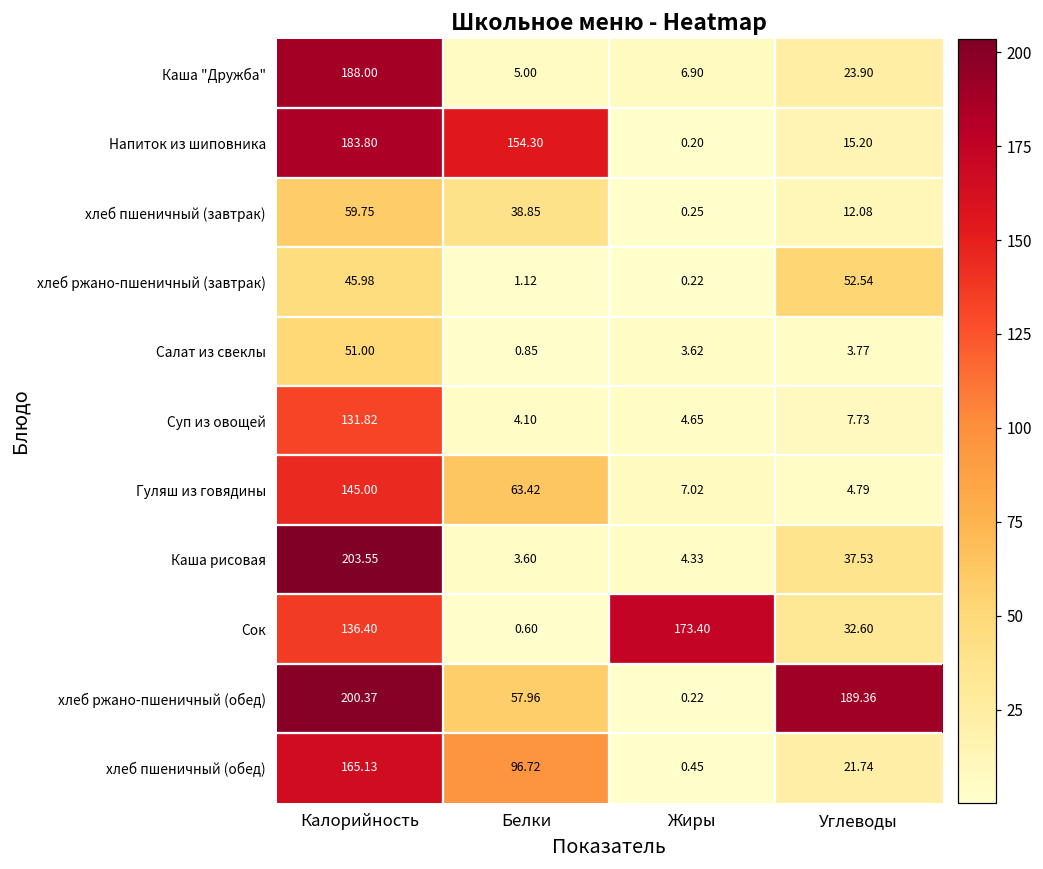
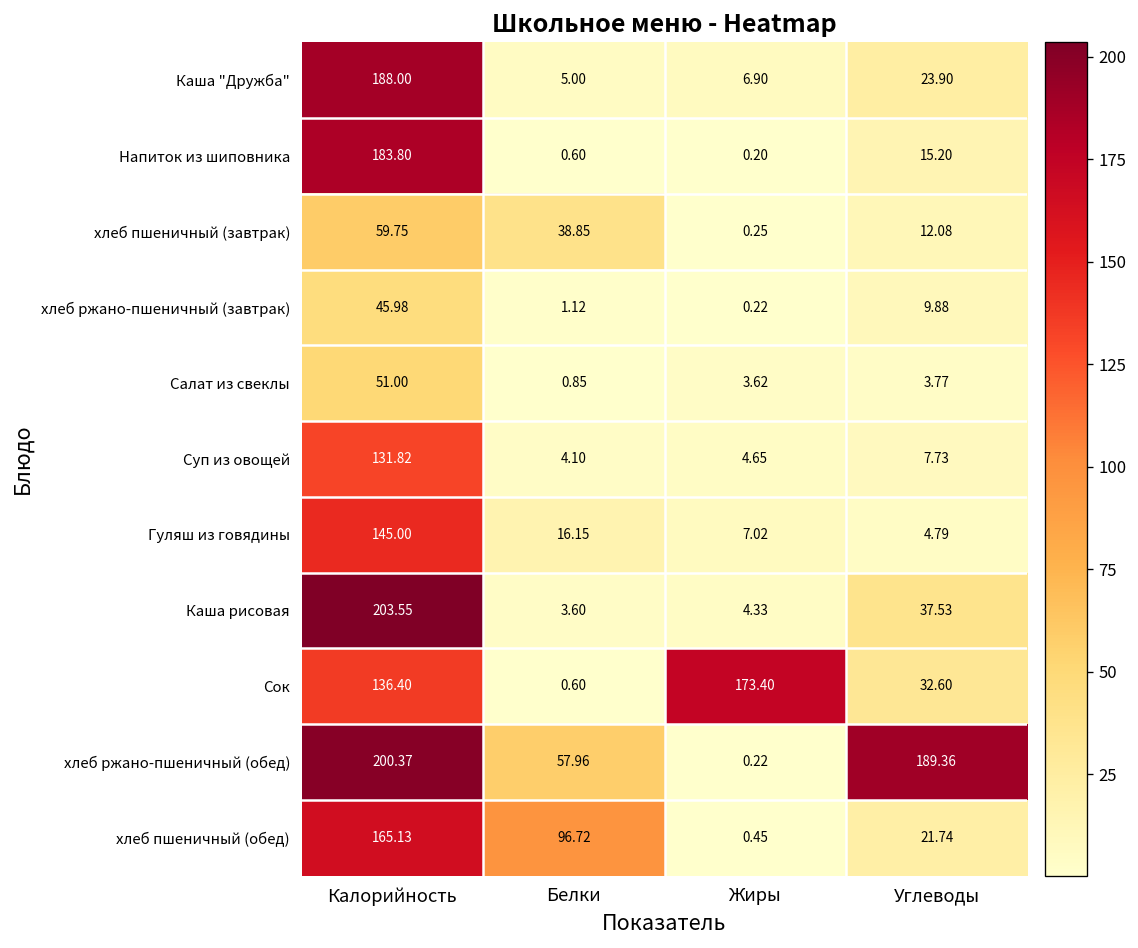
  {
    "Каша \"Дружба\"": {
      "Калорийность": 188.00,
      "Белки": 5.00,
      "Жиры": 6.90,
      "Углеводы": 23.90
    },
    "Напиток из шиповника": {
      "Калорийность": 183.80,
-     "Белки": 154.30,
+     "Белки": 0.60,
      "Жиры": 0.20,
      "Углеводы": 15.20
    },
    "хлеб пшеничный (завтрак)": {
      "Калорийность": 59.75,
      "Белки": 38.85,
      "Жиры": 0.25,
      "Углеводы": 12.08
    },
    "хлеб ржано-пшеничный (завтрак)": {
      "Калорийность": 45.98,
      "Белки": 1.12,
      "Жиры": 0.22,
-     "Углеводы": 52.54
+     "Углеводы": 9.88
    },
    "Салат из свеклы": {
      "Калорийность": 51.00,
      "Белки": 0.85,
      "Жиры": 3.62,
      "Углеводы": 3.77
    },
    "Суп из овощей": {
      "Калорийность": 131.82,
      "Белки": 4.10,
      "Жиры": 4.65,
      "Углеводы": 7.73
    },
    "Гуляш из говядины": {
      "Калорийность": 145.00,
-     "Белки": 63.42,
+     "Белки": 16.15,
      "Жиры": 7.02,
      "Углеводы": 4.79
    },
    "Каша рисовая": {
      "Калорийность": 203.55,
      "Белки": 3.60,
      "Жиры": 4.33,
      "Углеводы": 37.53
    },
    "Сок": {
      "Калорийность": 136.40,
      "Белки": 0.60,
      "Жиры": 173.40,
      "Углеводы": 32.60
    },
    "хлеб ржано-пшеничный (обед)": {
      "Калорийность": 200.37,
      "Белки": 57.96,
      "Жиры": 0.22,
      "Углеводы": 189.36
    },
    "хлеб пшеничный (обед)": {
      "Калорийность": 165.13,
      "Белки": 96.72,
      "Жиры": 0.45,
      "Углеводы": 21.74
    }
  }
